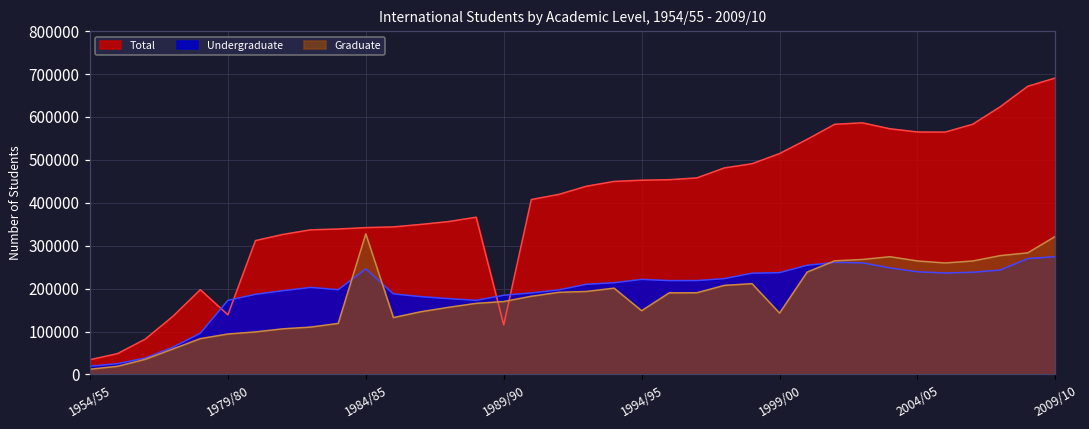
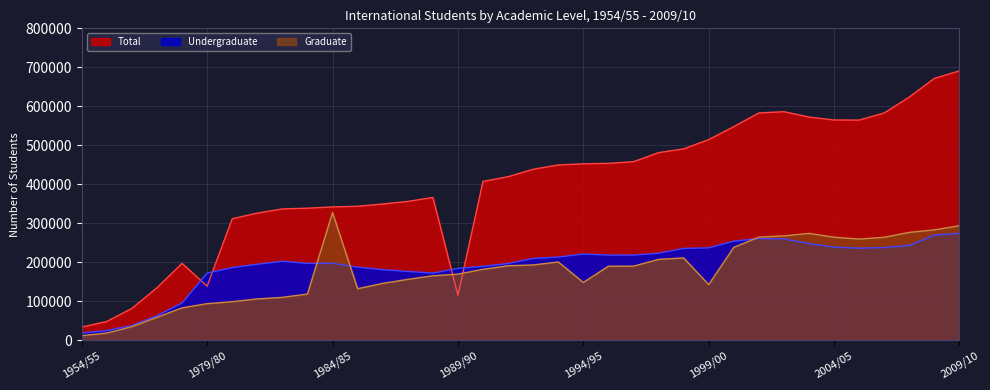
  {
    "Total": {
      "1954/55": 30000,
      "1979/80": 140000,
      "1984/85": 340000,
      "1989/90": 120000,
      "1994/95": 450000,
      "1999/00": 510000,
      "2004/05": 570000,
      "2009/10": 690000
    },
    "Undergraduate": {
      "1954/55": 20000,
      "1979/80": 170000,
-     "1984/85": 250000,
+     "1984/85": 200000,
      "1989/90": 180000,
      "1994/95": 220000,
      "1999/00": 240000,
      "2004/05": 240000,
      "2009/10": 270000
    },
    "Graduate": {
      "1954/55": 10000,
      "1979/80": 90000,
      "1984/85": 330000,
      "1989/90": 170000,
      "1994/95": 150000,
      "1999/00": 140000,
      "2004/05": 260000,
-     "2009/10": 320000
+     "2009/10": 290000
    }
  }
